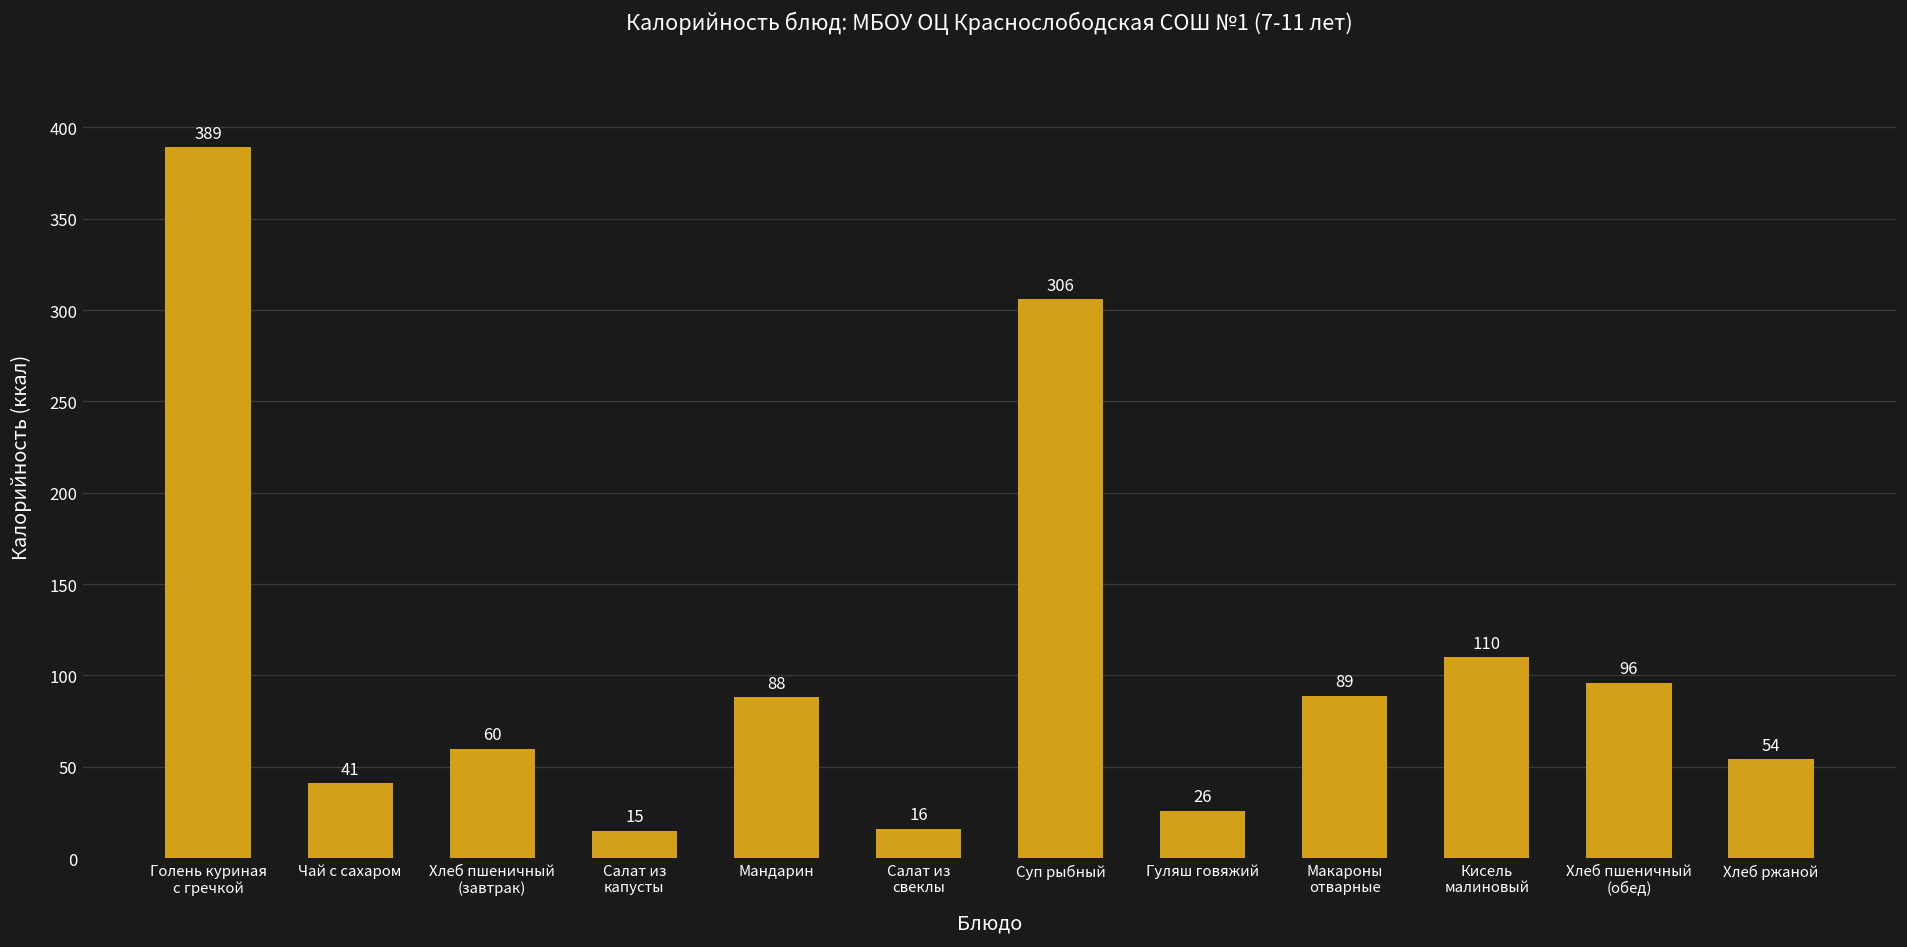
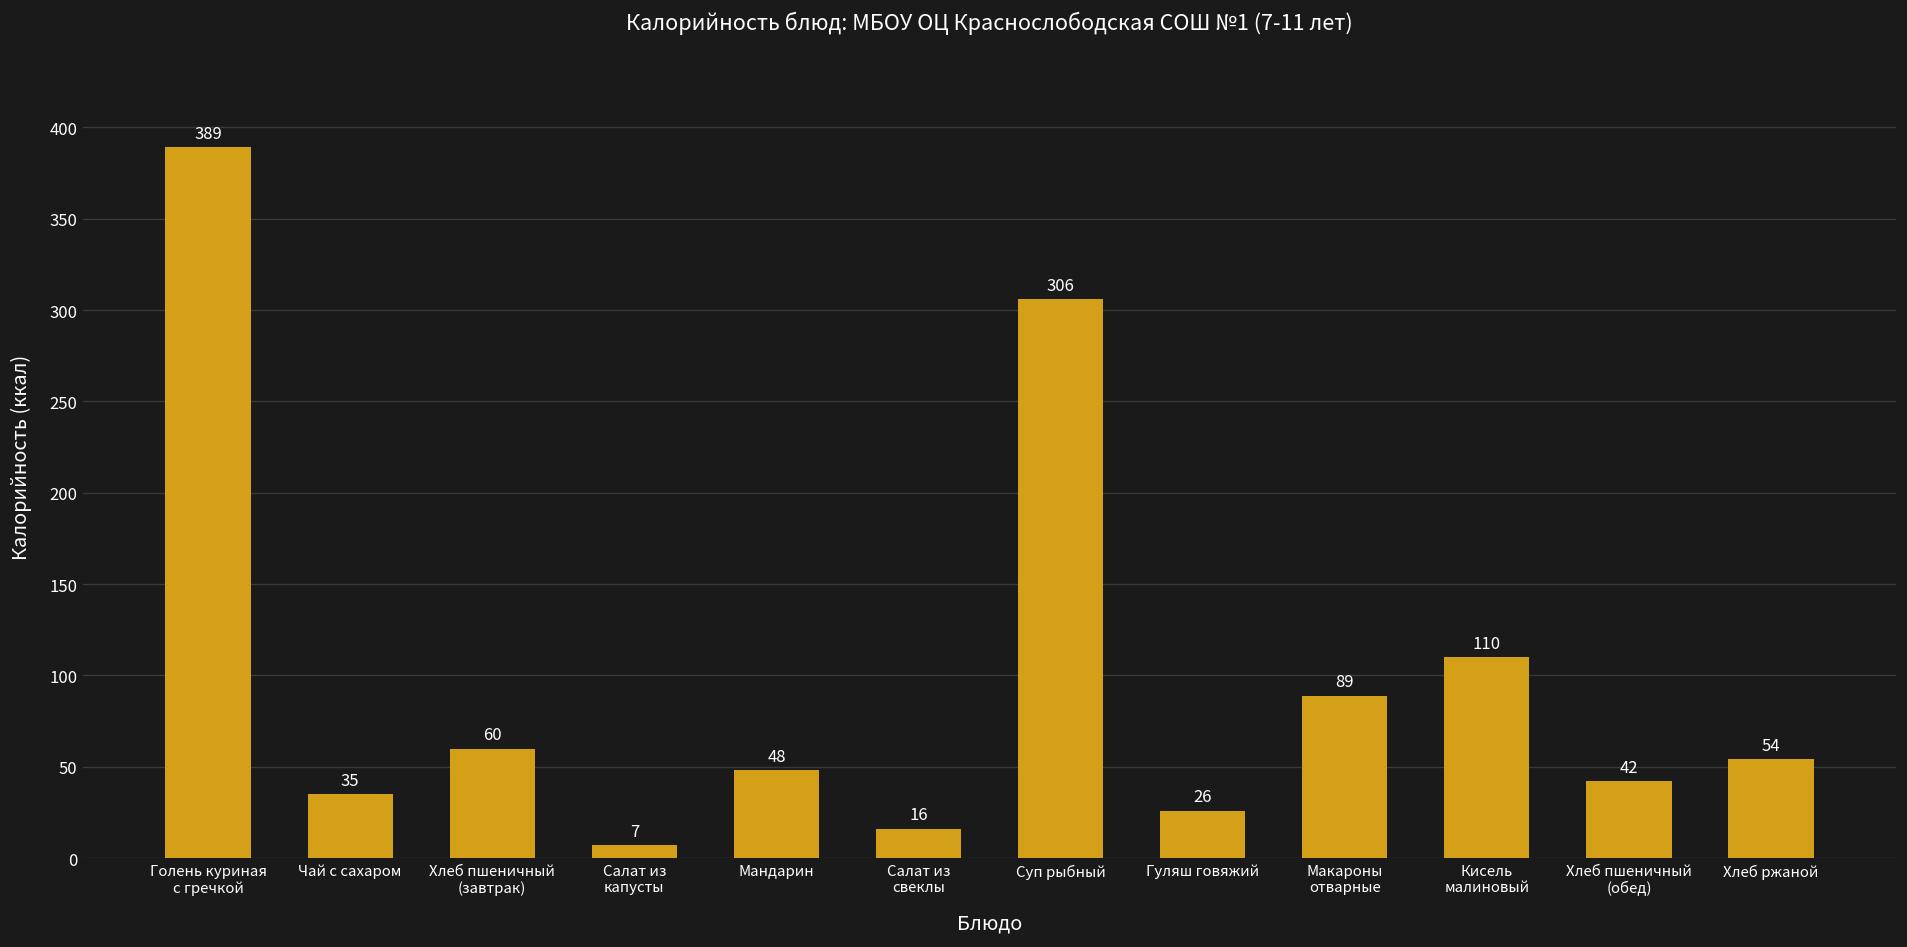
  {
    "Голень куриная с гречкой": 389,
-   "Чай с сахаром": 41,
+   "Чай с сахаром": 35,
    "Хлеб пшеничный (завтрак)": 60,
-   "Салат из капусты": 15,
-   "Мандарин": 88,
+   "Салат из капусты": 7,
+   "Мандарин": 48,
    "Салат из свеклы": 16,
    "Суп рыбный": 306,
    "Гуляш говяжий": 26,
    "Макароны отварные": 89,
    "Кисель малиновый": 110,
-   "Хлеб пшеничный (обед)": 96,
+   "Хлеб пшеничный (обед)": 42,
    "Хлеб ржаной": 54
  }
